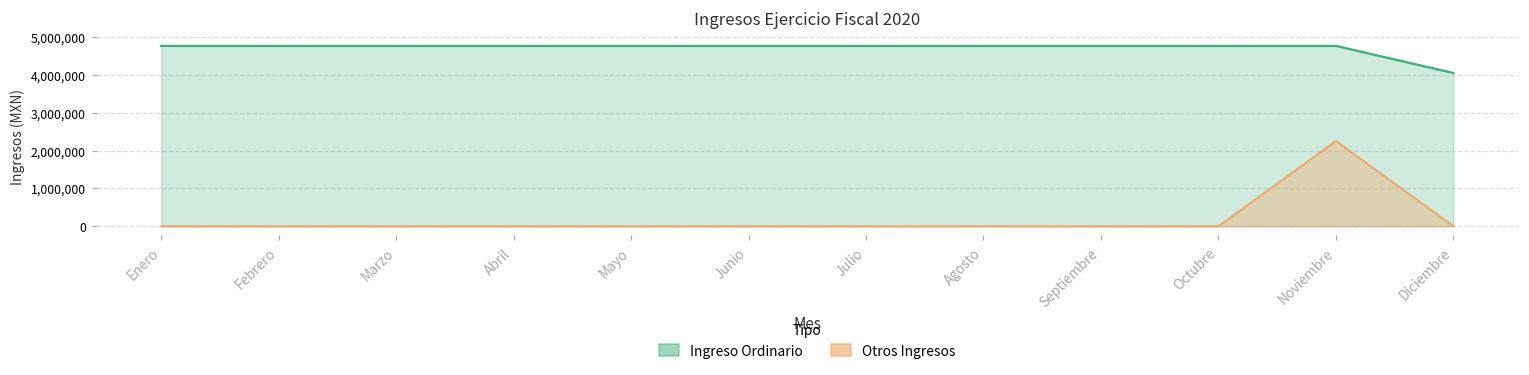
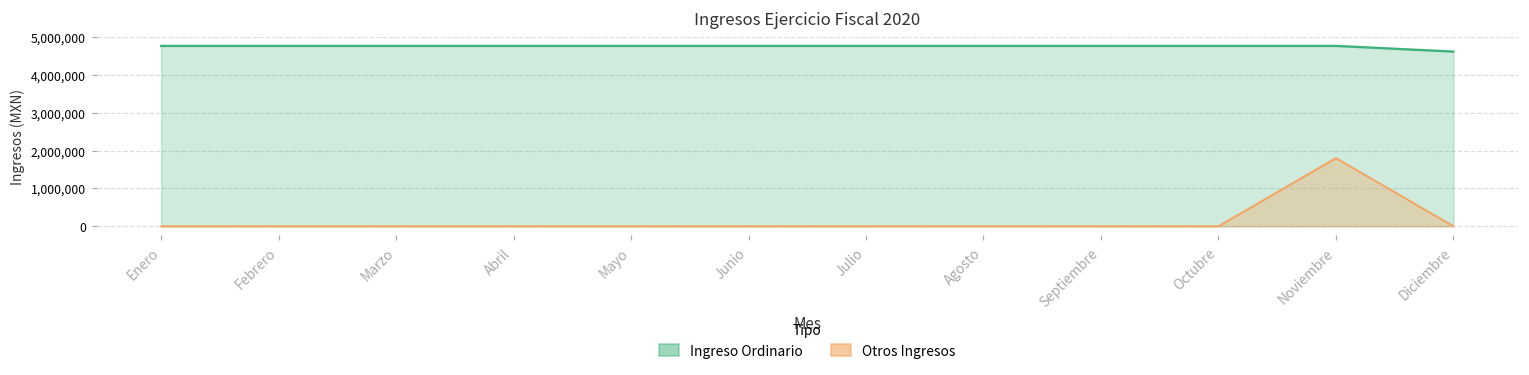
  {
    "Ingreso Ordinario": {
      "Enero": "4,800,000",
      "Febrero": "4,800,000",
      "Marzo": "4,800,000",
      "Abril": "4,800,000",
      "Mayo": "4,800,000",
      "Junio": "4,800,000",
      "Julio": "4,800,000",
      "Agosto": "4,800,000",
      "Septiembre": "4,800,000",
      "Octubre": "4,800,000",
      "Noviembre": "4,800,000",
-     "Diciembre": "4,000,000"
+     "Diciembre": "4,600,000"
    },
    "Otros Ingresos": {
      "Enero": "0",
      "Febrero": "0",
      "Marzo": "0",
      "Abril": "0",
      "Mayo": "0",
      "Junio": "0",
      "Julio": "0",
      "Agosto": "0",
      "Septiembre": "0",
      "Octubre": "0",
-     "Noviembre": "2,300,000",
+     "Noviembre": "1,800,000",
      "Diciembre": "0"
    }
  }
